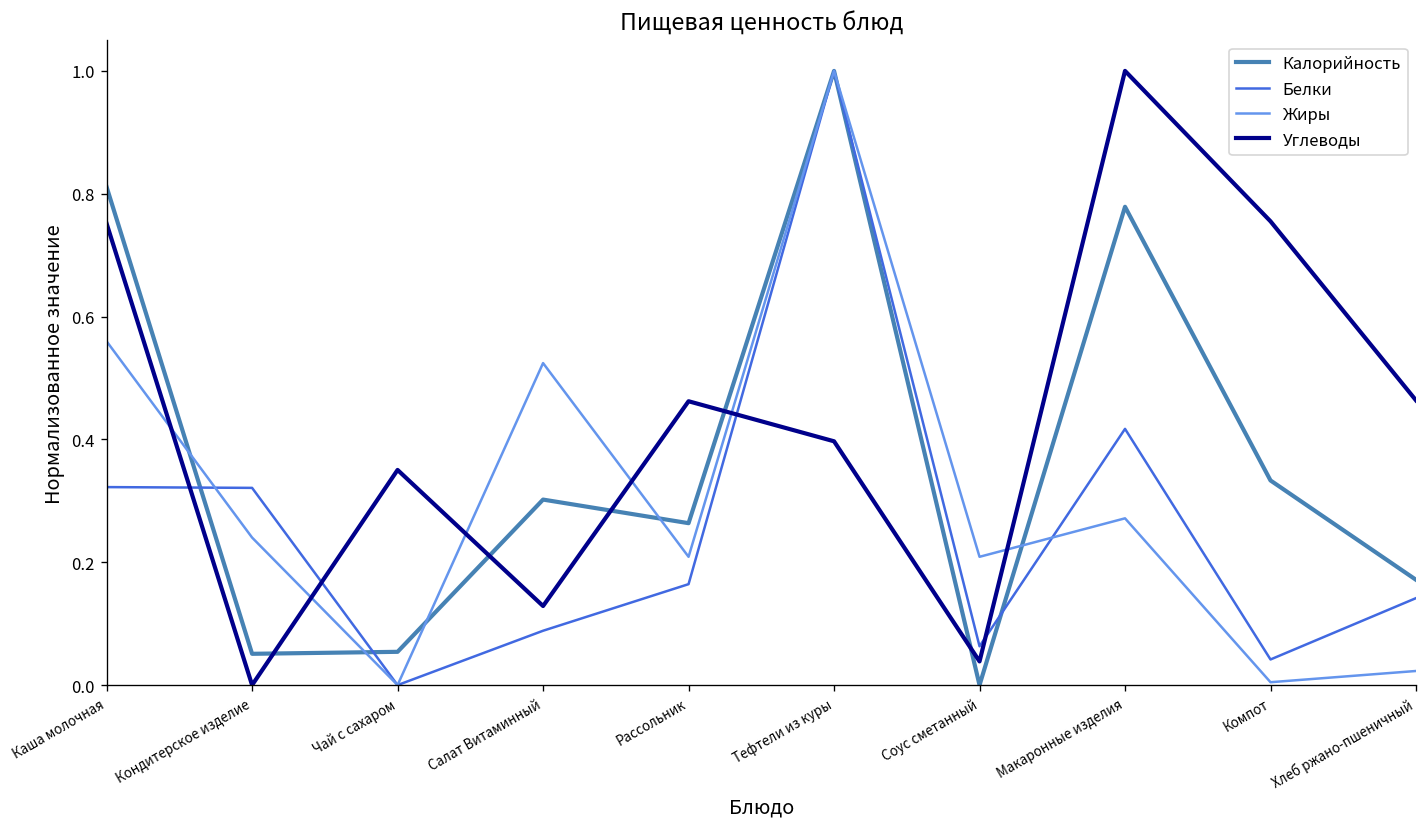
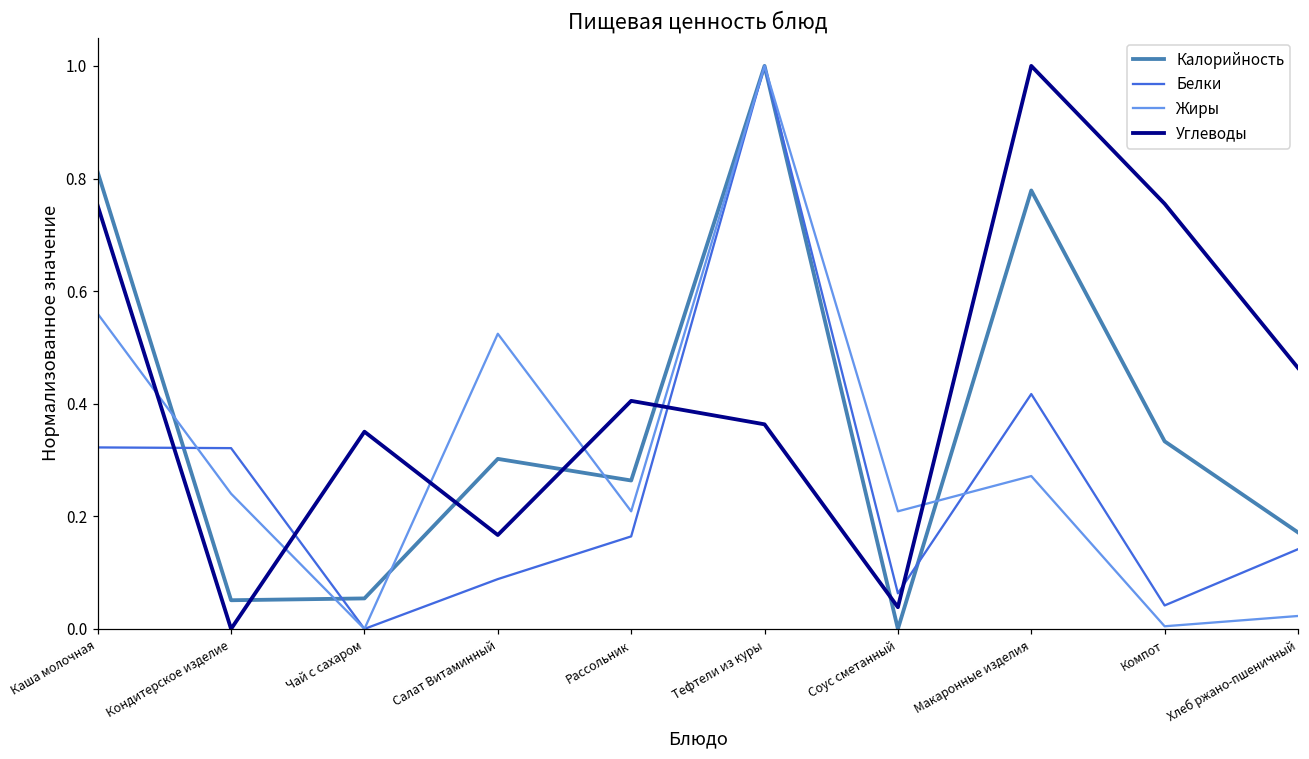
  {
    "Углеводы": {
      "Каша молочная": 0.75,
      "Кондитерское изделие": 0.00,
      "Чай с сахаром": 0.35,
-     "Салат Витаминный": 0.13,
-     "Рассольник": 0.46,
-     "Тефтели из куры": 0.40,
+     "Салат Витаминный": 0.17,
+     "Рассольник": 0.41,
+     "Тефтели из куры": 0.36,
      "Соус сметанный": 0.04,
      "Макаронные изделия": 1.00,
      "Компот": 0.76,
      "Хлеб ржано-пшеничный": 0.46
    }
  }
